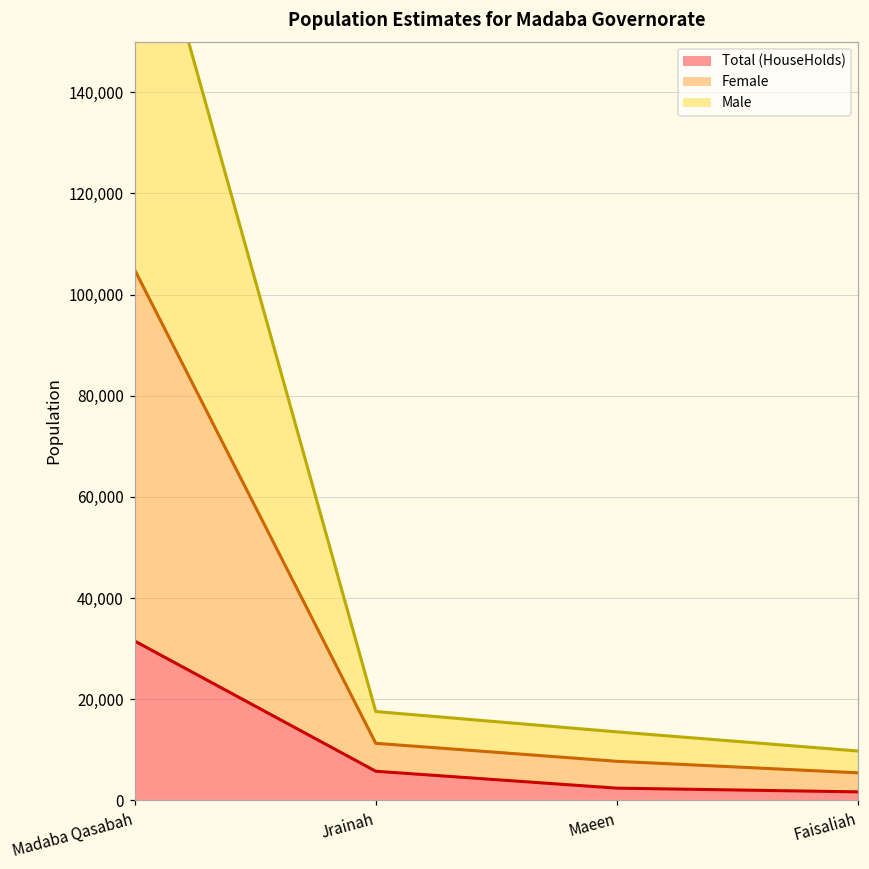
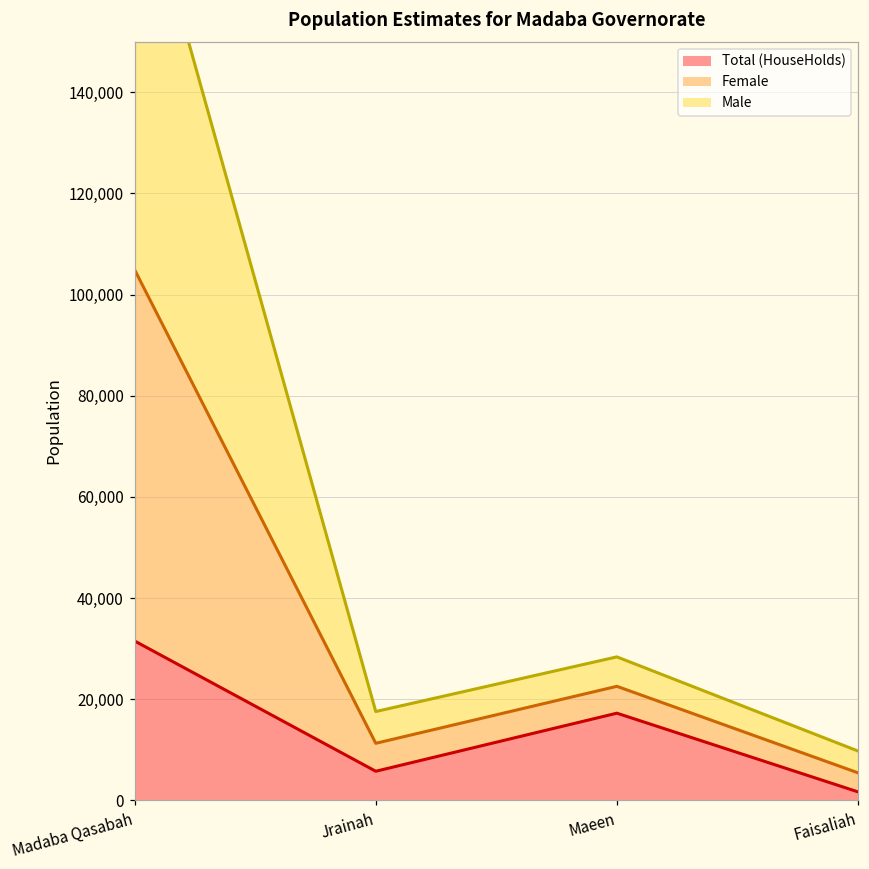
  {
    "Total (HouseHolds)": {
      "Madaba Qasabah": "32,000",
      "Jrainah": "6,000",
-     "Maeen": "2,000",
+     "Maeen": "17,000",
      "Faisaliah": "2,000"
    }
  }
